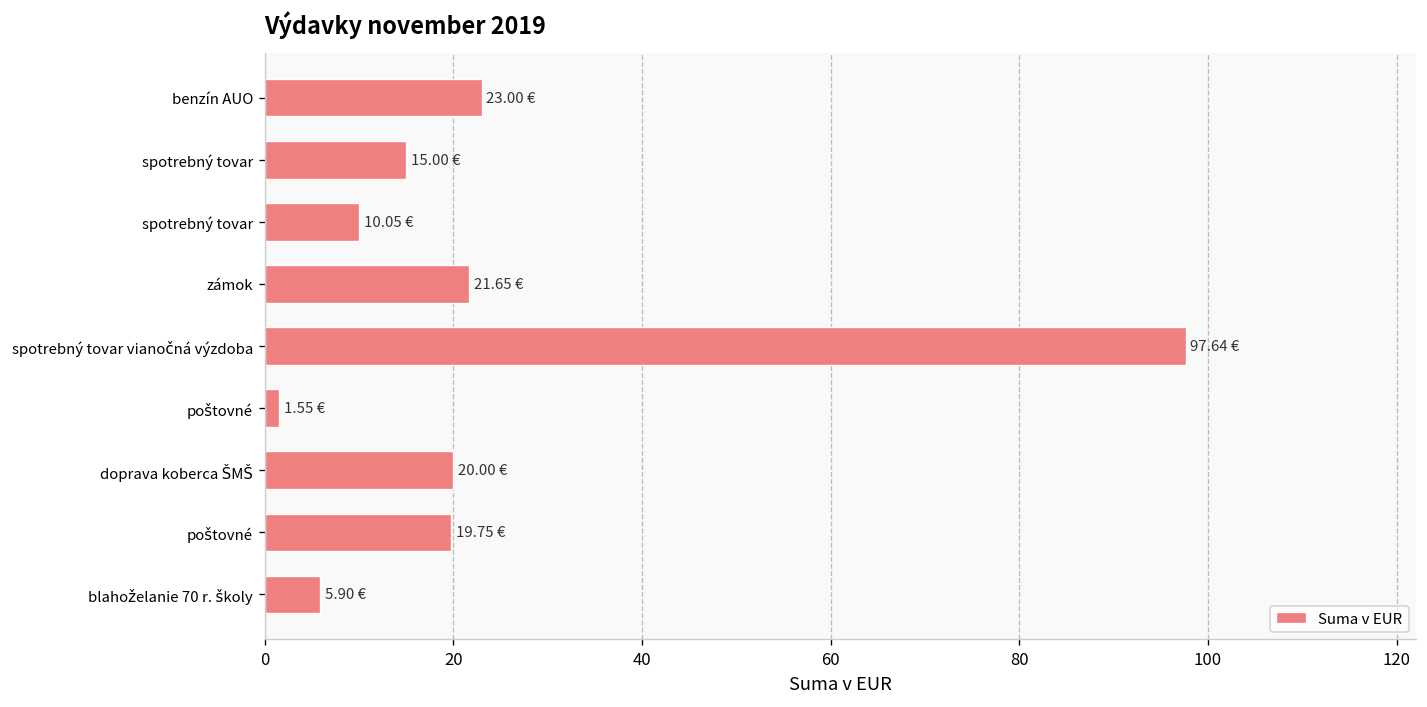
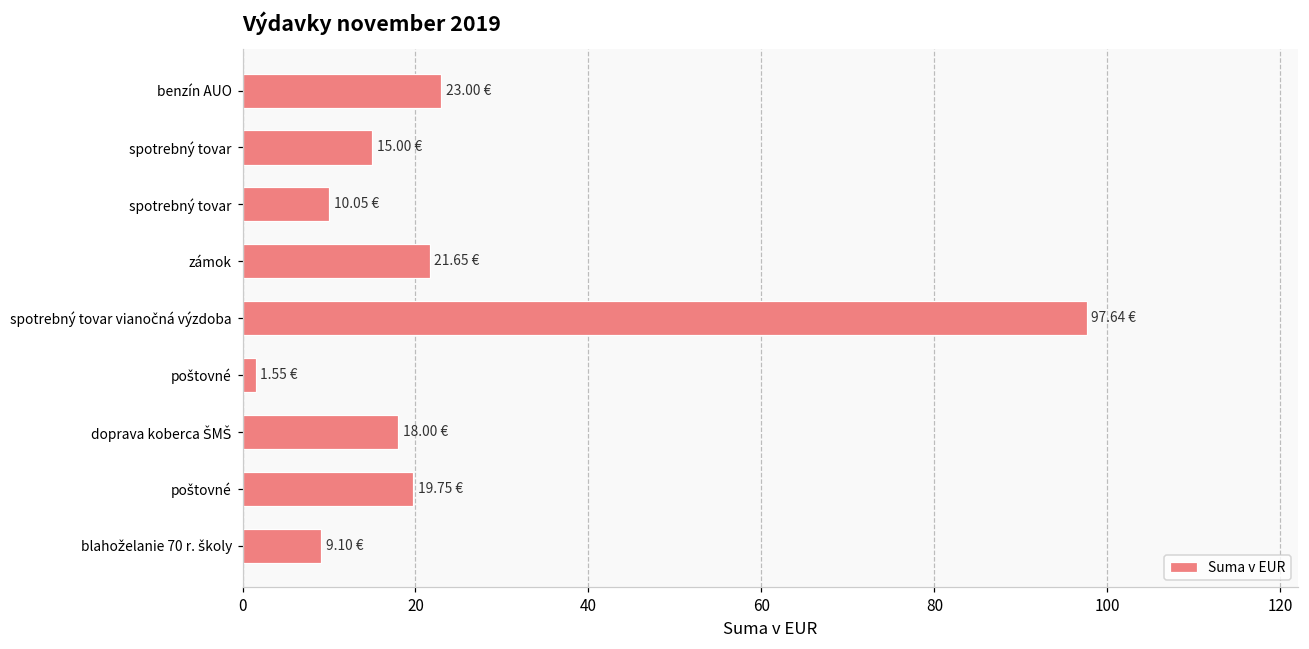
  {
    "benzín AUO": 23.00,
    "zámok": 21.65,
    "spotrebný tovar vianočná výzdoba": 97.64,
-   "doprava koberca ŠMŠ": 20.00,
-   "blahoželanie 70 r. školy": 5.90
+   "doprava koberca ŠMŠ": 18.00,
+   "blahoželanie 70 r. školy": 9.10
  }
